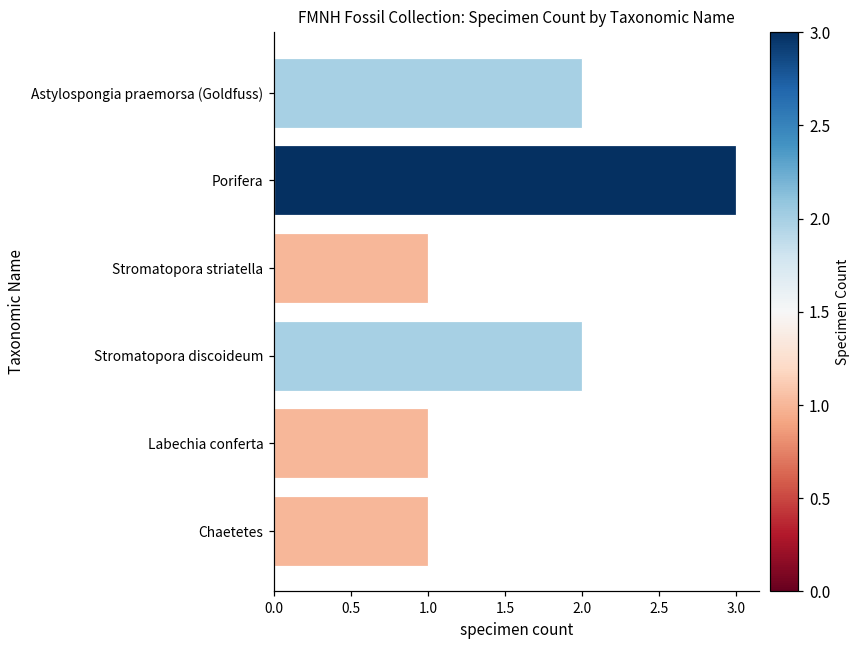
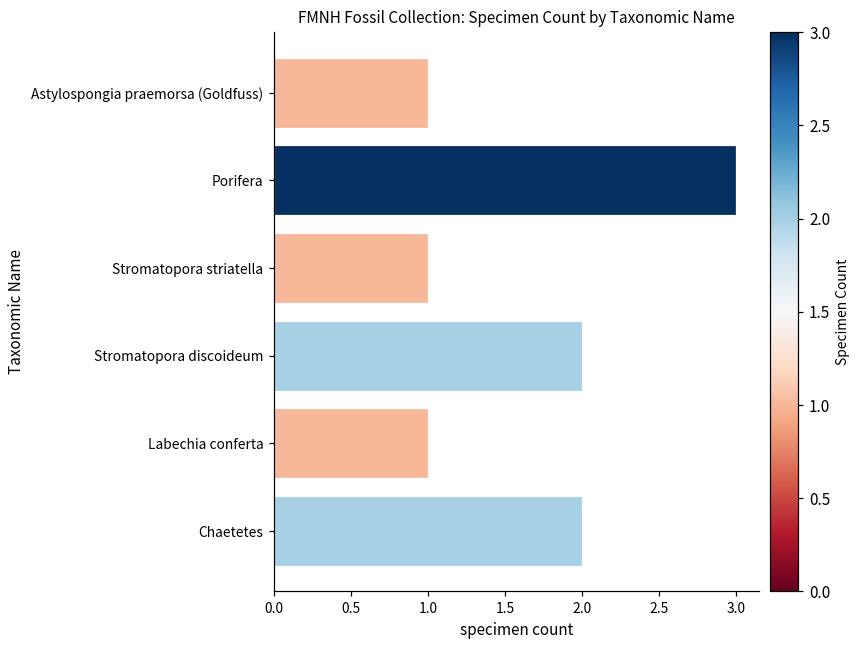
  {
-   "Astylospongia praemorsa (Goldfuss)": 2,
+   "Astylospongia praemorsa (Goldfuss)": 1,
    "Porifera": 3,
    "Stromatopora striatella": 1,
    "Stromatopora discoideum": 2,
    "Labechia conferta": 1,
-   "Chaetetes": 1
+   "Chaetetes": 2
  }
